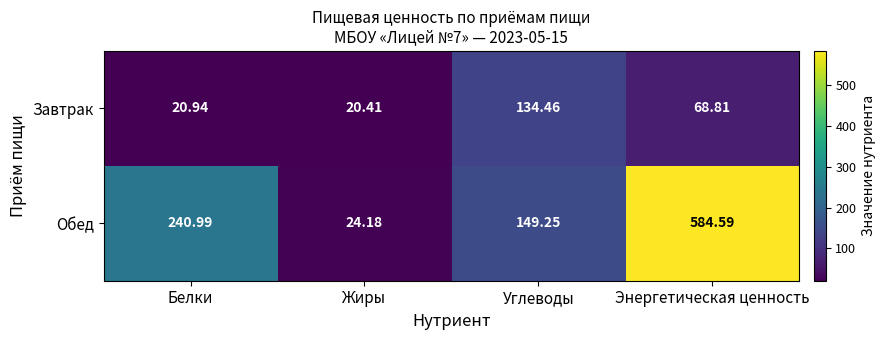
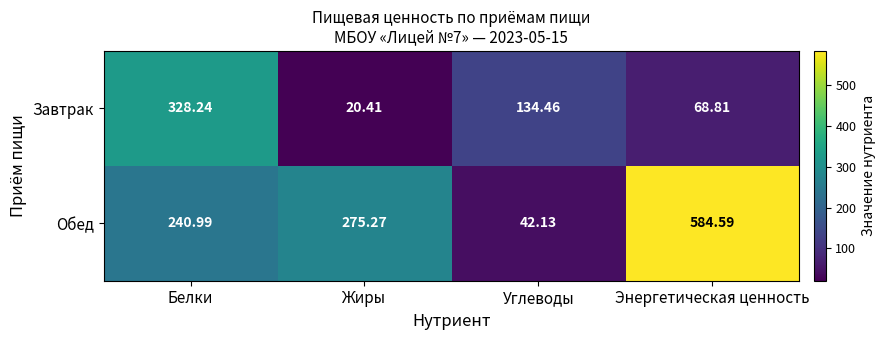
  {
    "Завтрак": {
-     "Белки": 20.94,
+     "Белки": 328.24,
      "Жиры": 20.41,
      "Углеводы": 134.46,
      "Энергетическая ценность": 68.81
    },
    "Обед": {
      "Белки": 240.99,
-     "Жиры": 24.18,
-     "Углеводы": 149.25,
+     "Жиры": 275.27,
+     "Углеводы": 42.13,
      "Энергетическая ценность": 584.59
    }
  }
